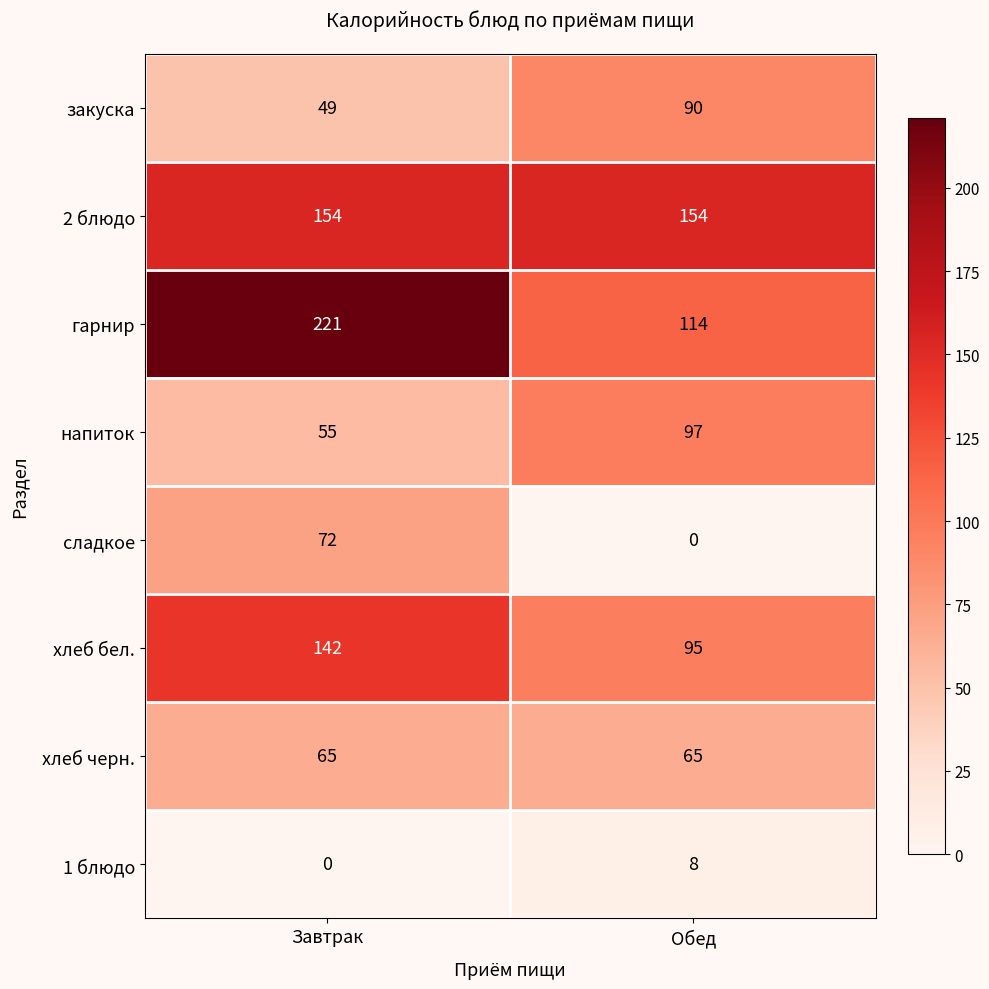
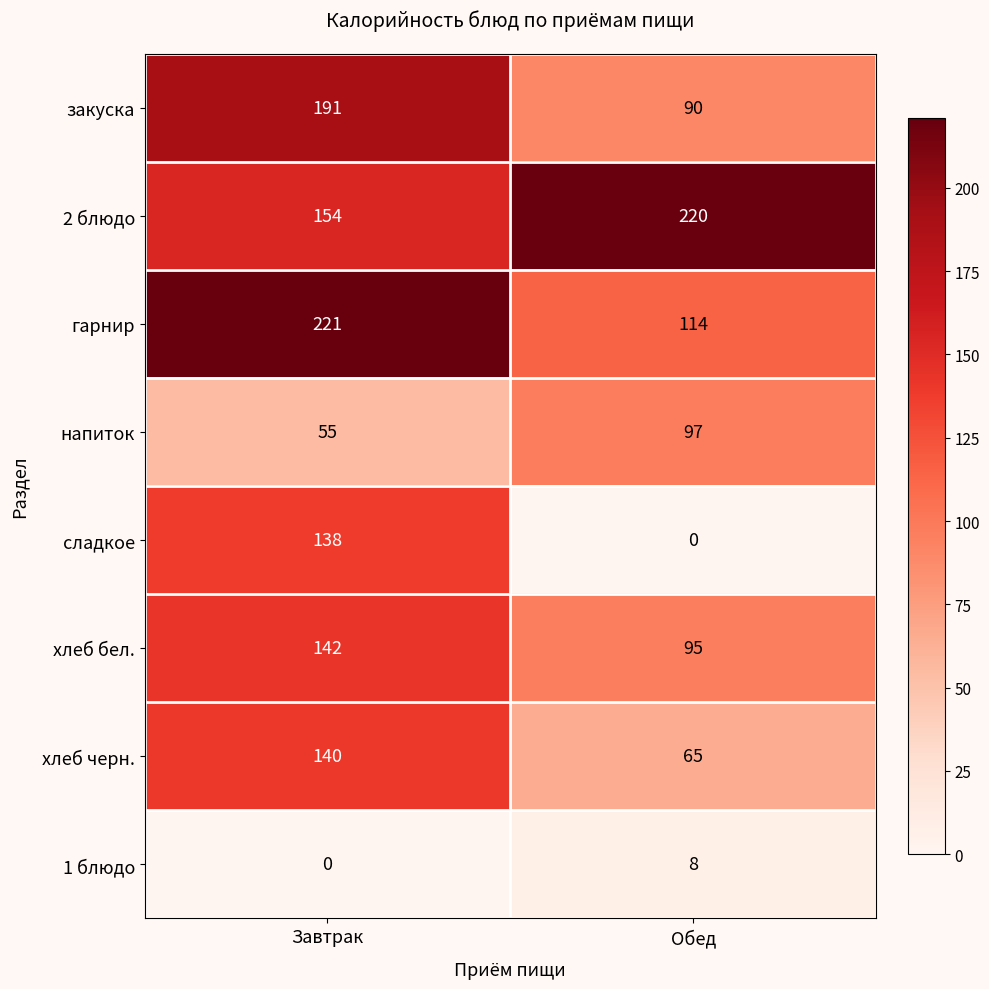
  {
    "закуска": {
-     "Завтрак": 49,
+     "Завтрак": 191,
      "Обед": 90
    },
    "2 блюдо": {
      "Завтрак": 154,
-     "Обед": 154
+     "Обед": 220
    },
    "гарнир": {
      "Завтрак": 221,
      "Обед": 114
    },
    "напиток": {
      "Завтрак": 55,
      "Обед": 97
    },
    "сладкое": {
-     "Завтрак": 72,
+     "Завтрак": 138,
      "Обед": 0
    },
    "хлеб бел.": {
      "Завтрак": 142,
      "Обед": 95
    },
    "хлеб черн.": {
-     "Завтрак": 65,
+     "Завтрак": 140,
      "Обед": 65
    },
    "1 блюдо": {
      "Завтрак": 0,
      "Обед": 8
    }
  }
